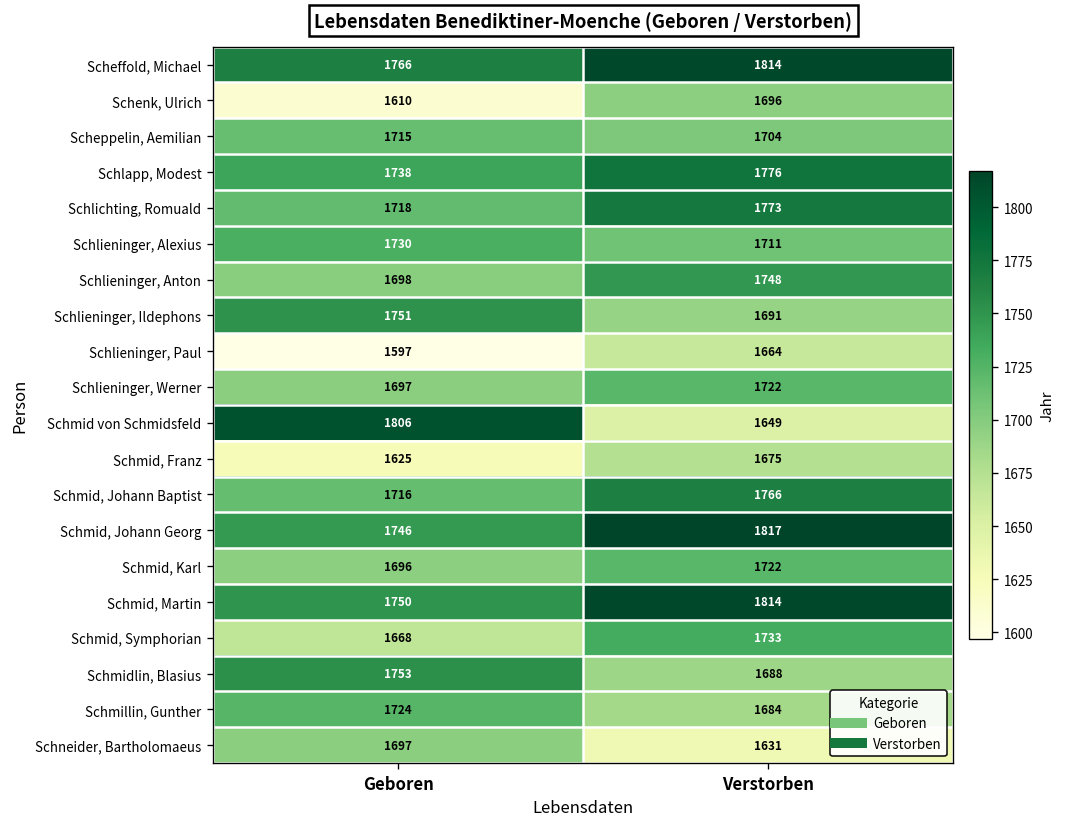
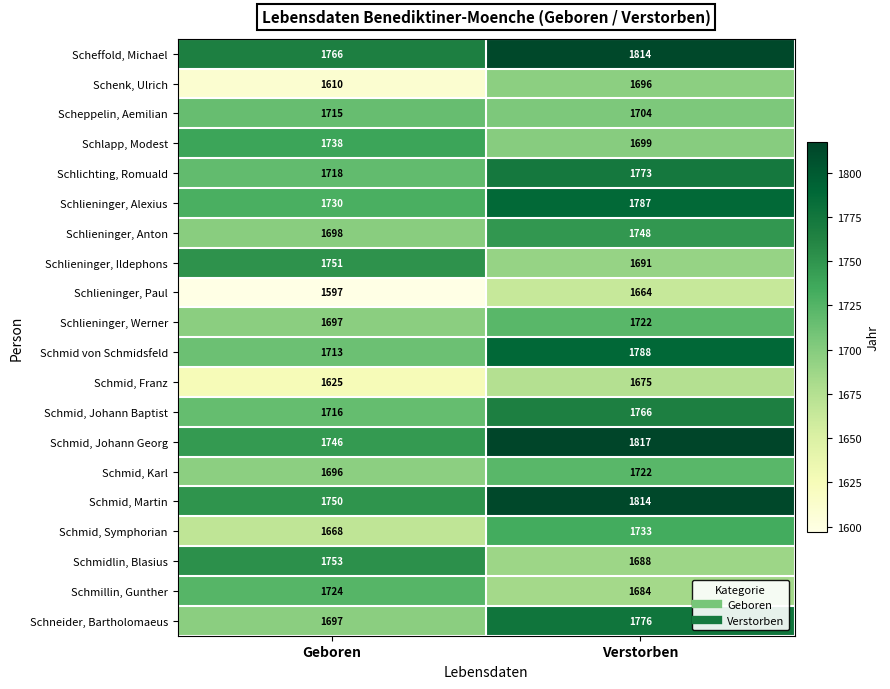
  {
    "Scheffold, Michael": {
      "Geboren": 1766,
      "Verstorben": 1814
    },
    "Schenk, Ulrich": {
      "Geboren": 1610,
      "Verstorben": 1696
    },
    "Scheppelin, Aemilian": {
      "Geboren": 1715,
      "Verstorben": 1704
    },
    "Schlapp, Modest": {
      "Geboren": 1738,
-     "Verstorben": 1776
+     "Verstorben": 1699
    },
    "Schlichting, Romuald": {
      "Geboren": 1718,
      "Verstorben": 1773
    },
    "Schlieninger, Alexius": {
      "Geboren": 1730,
-     "Verstorben": 1711
+     "Verstorben": 1787
    },
    "Schlieninger, Anton": {
      "Geboren": 1698,
      "Verstorben": 1748
    },
    "Schlieninger, Ildephons": {
      "Geboren": 1751,
      "Verstorben": 1691
    },
    "Schlieninger, Paul": {
      "Geboren": 1597,
      "Verstorben": 1664
    },
    "Schlieninger, Werner": {
      "Geboren": 1697,
      "Verstorben": 1722
    },
    "Schmid von Schmidsfeld": {
-     "Geboren": 1806,
-     "Verstorben": 1649
+     "Geboren": 1713,
+     "Verstorben": 1788
    },
    "Schmid, Franz": {
      "Geboren": 1625,
      "Verstorben": 1675
    },
    "Schmid, Johann Baptist": {
      "Geboren": 1716,
      "Verstorben": 1766
    },
    "Schmid, Johann Georg": {
      "Geboren": 1746,
      "Verstorben": 1817
    },
    "Schmid, Karl": {
      "Geboren": 1696,
      "Verstorben": 1722
    },
    "Schmid, Martin": {
      "Geboren": 1750,
      "Verstorben": 1814
    },
    "Schmid, Symphorian": {
      "Geboren": 1668,
      "Verstorben": 1733
    },
    "Schmidlin, Blasius": {
      "Geboren": 1753,
      "Verstorben": 1688
    },
    "Schmillin, Gunther": {
      "Geboren": 1724,
      "Verstorben": 1684
    },
    "Schneider, Bartholomaeus": {
      "Geboren": 1697,
-     "Verstorben": 1631
+     "Verstorben": 1776
    }
  }
